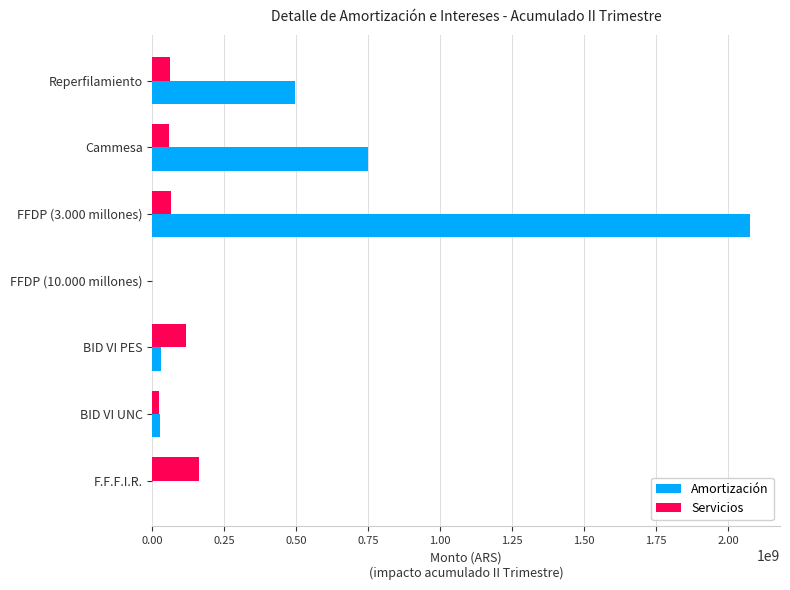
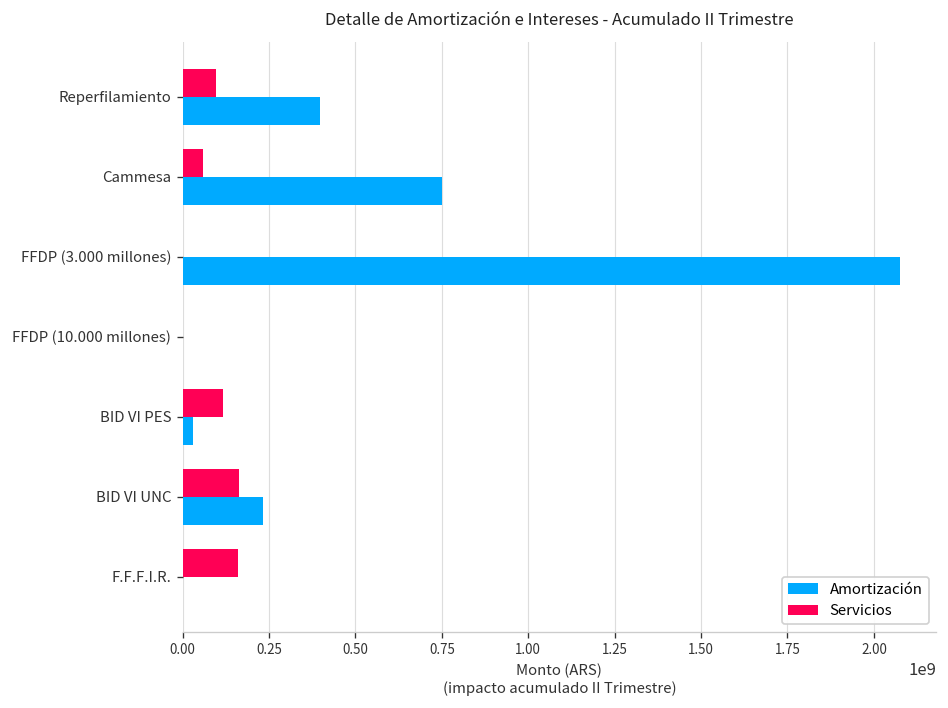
  {
    "Amortización": {
-     "Reperfilamiento": 490000000,
+     "Reperfilamiento": 400000000,
      "Cammesa": 750000000,
      "FFDP (3.000 millones)": 2080000000,
      "FFDP (10.000 millones)": 0,
      "BID VI PES": 30000000,
-     "BID VI UNC": 30000000,
+     "BID VI UNC": 230000000,
      "F.F.F.I.R.": 0
    },
    "Servicios": {
-     "Reperfilamiento": 60000000,
+     "Reperfilamiento": 100000000,
      "Cammesa": 60000000,
-     "FFDP (3.000 millones)": 60000000,
+     "FFDP (3.000 millones)": 0,
      "FFDP (10.000 millones)": 0,
      "BID VI PES": 120000000,
-     "BID VI UNC": 20000000,
+     "BID VI UNC": 160000000,
      "F.F.F.I.R.": 160000000
    }
  }
